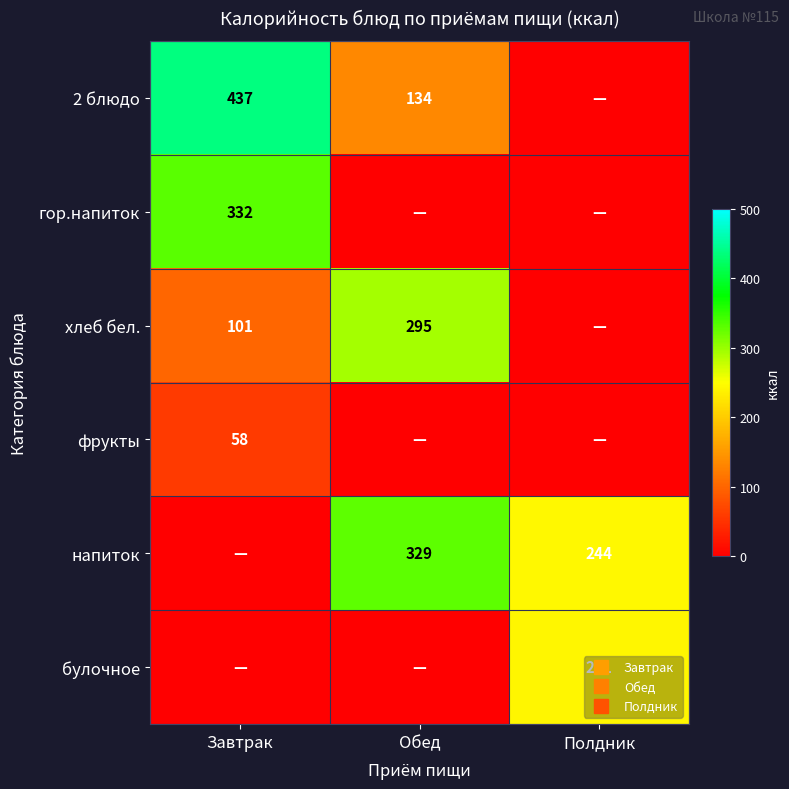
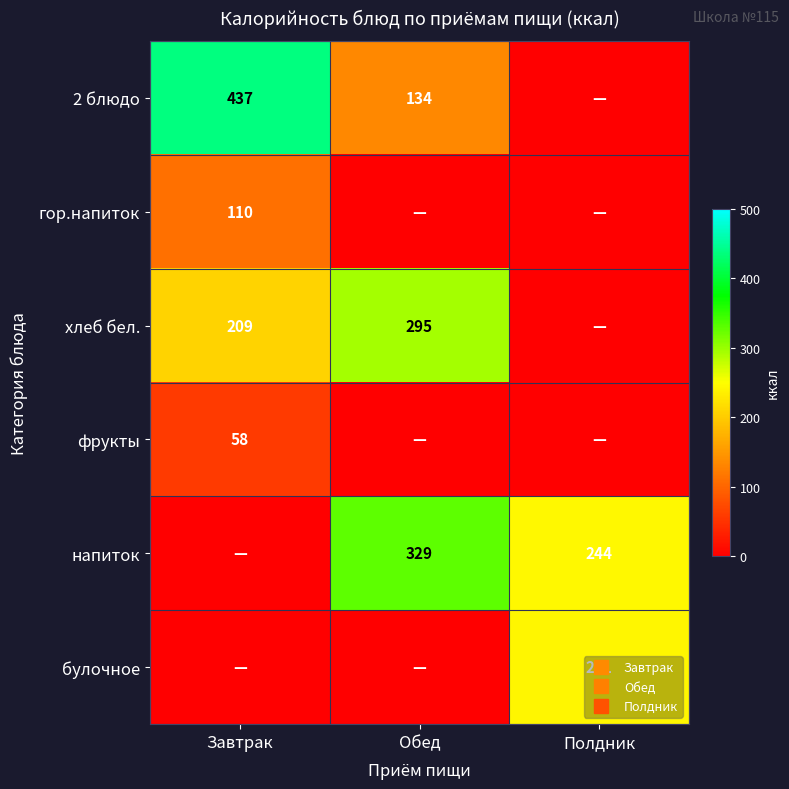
  {
    "2 блюдо": {
      "Завтрак": 437,
      "Обед": 134
    },
    "гор.напиток": {
-     "Завтрак": 332
+     "Завтрак": 110
    },
    "хлеб бел.": {
-     "Завтрак": 101,
+     "Завтрак": 209,
      "Обед": 295
    },
    "фрукты": {
      "Завтрак": 58
    },
    "напиток": {
      "Обед": 329,
      "Полдник": 244
    }
  }
